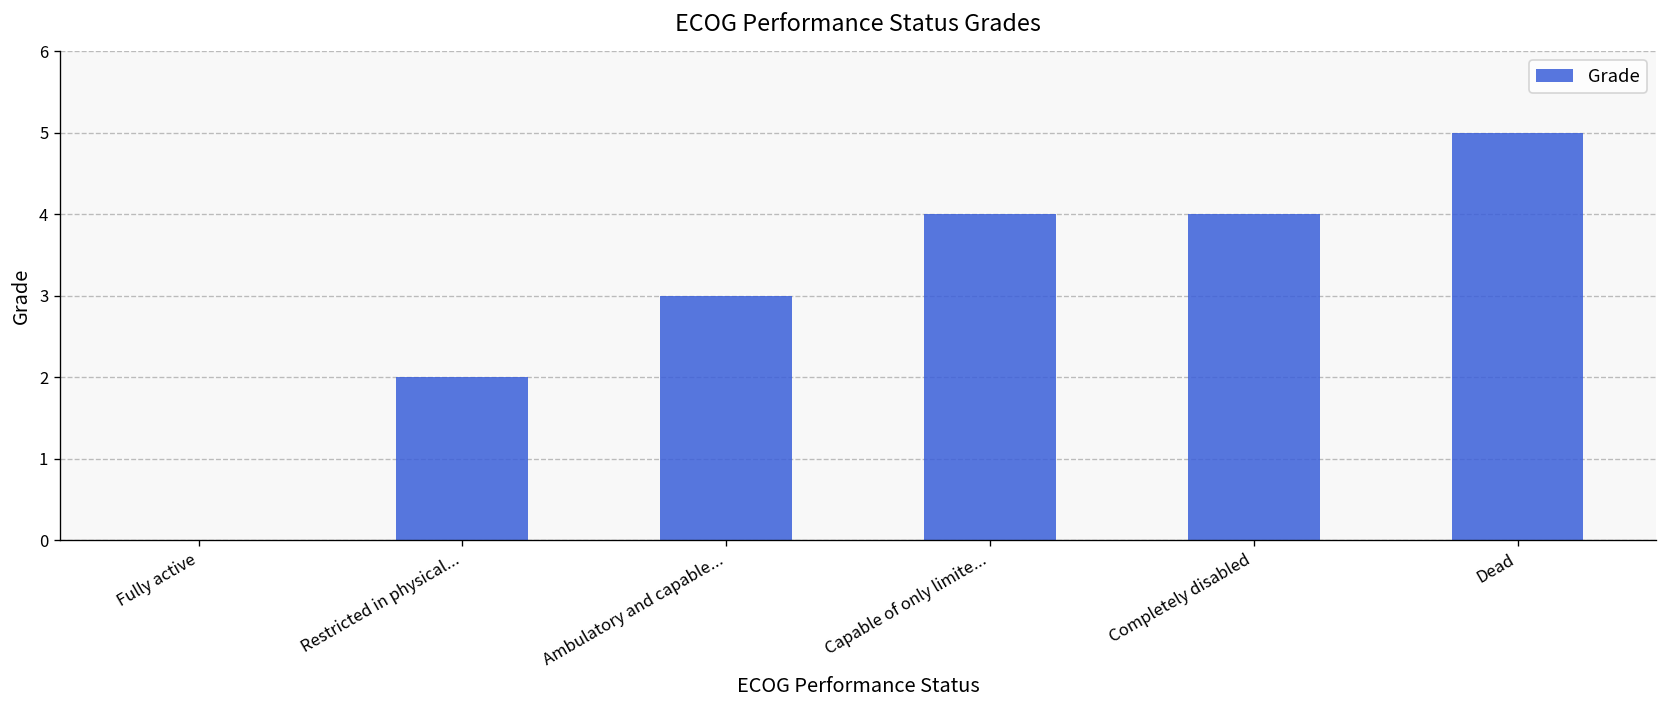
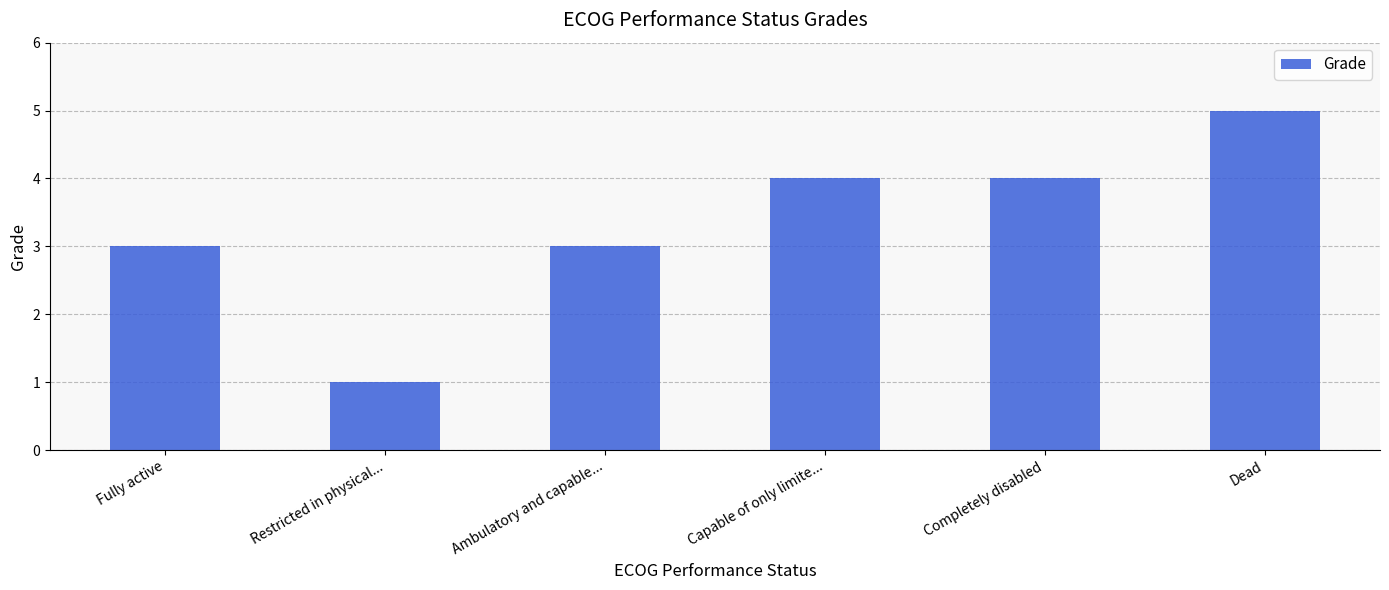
  {
-   "Fully active": 0,
-   "Restricted in physical...": 2,
+   "Fully active": 3,
+   "Restricted in physical...": 1,
    "Ambulatory and capable...": 3,
    "Capable of only limite...": 4,
    "Completely disabled": 4,
    "Dead": 5
  }
